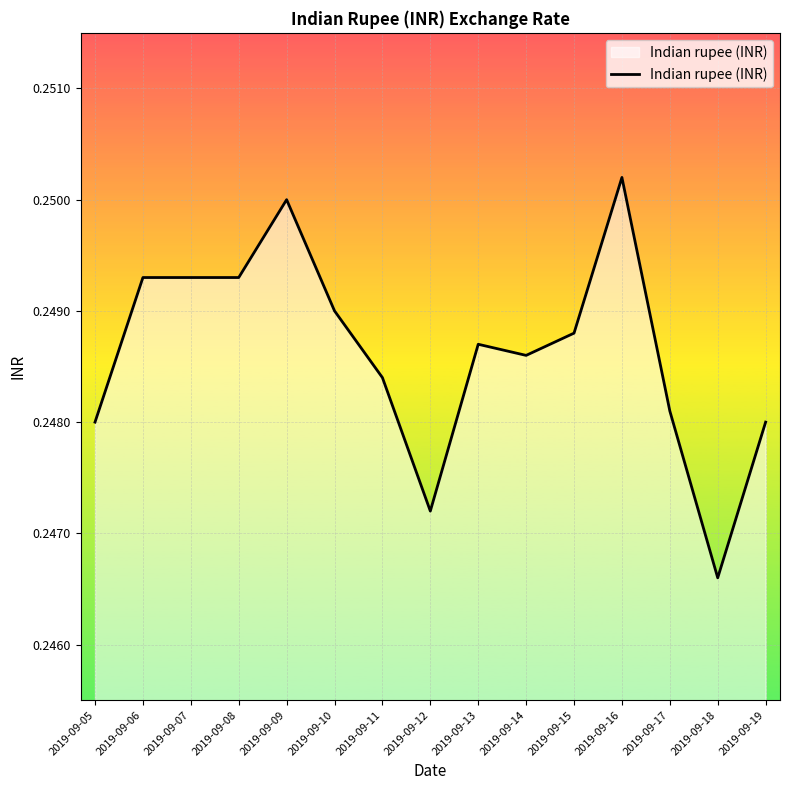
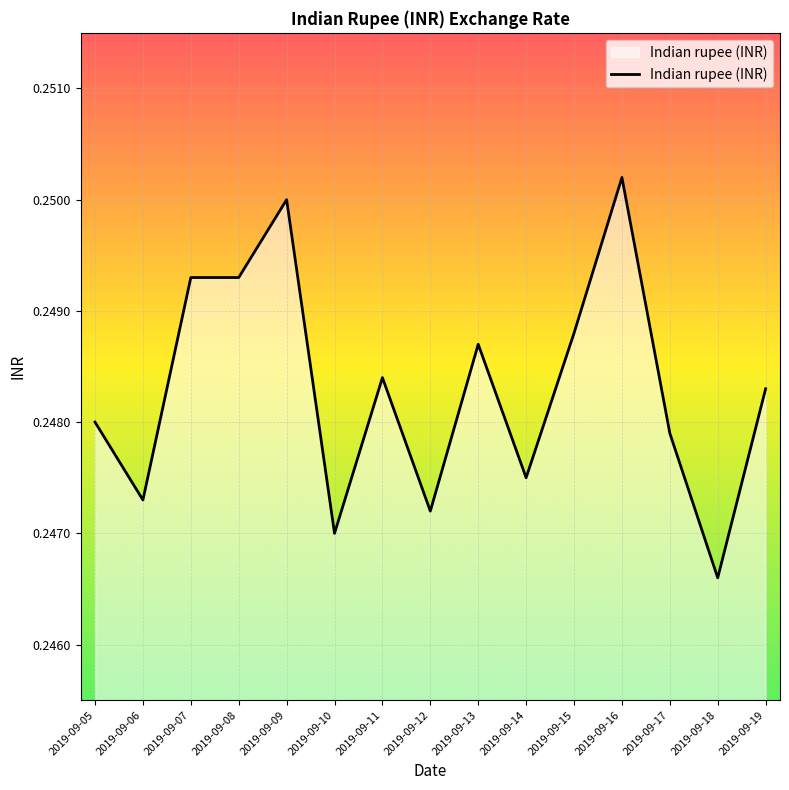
  {
    "2019-09-05": 0.2480,
-   "2019-09-06": 0.2493,
+   "2019-09-06": 0.2473,
    "2019-09-07": 0.2493,
    "2019-09-08": 0.2493,
    "2019-09-09": 0.2500,
-   "2019-09-10": 0.249,
+   "2019-09-10": 0.247,
    "2019-09-11": 0.2484,
    "2019-09-12": 0.2472,
    "2019-09-13": 0.2487,
-   "2019-09-14": 0.2486,
+   "2019-09-14": 0.2475,
    "2019-09-15": 0.2488,
    "2019-09-16": 0.2502,
-   "2019-09-17": 0.2481,
+   "2019-09-17": 0.2479,
    "2019-09-18": 0.2466,
-   "2019-09-19": 0.2480
+   "2019-09-19": 0.2483
  }
